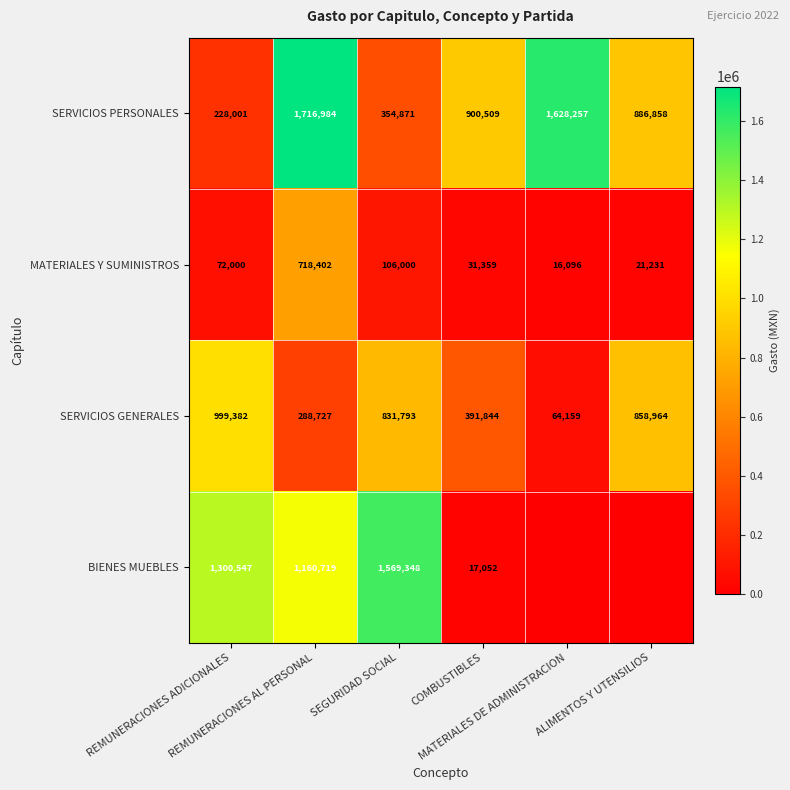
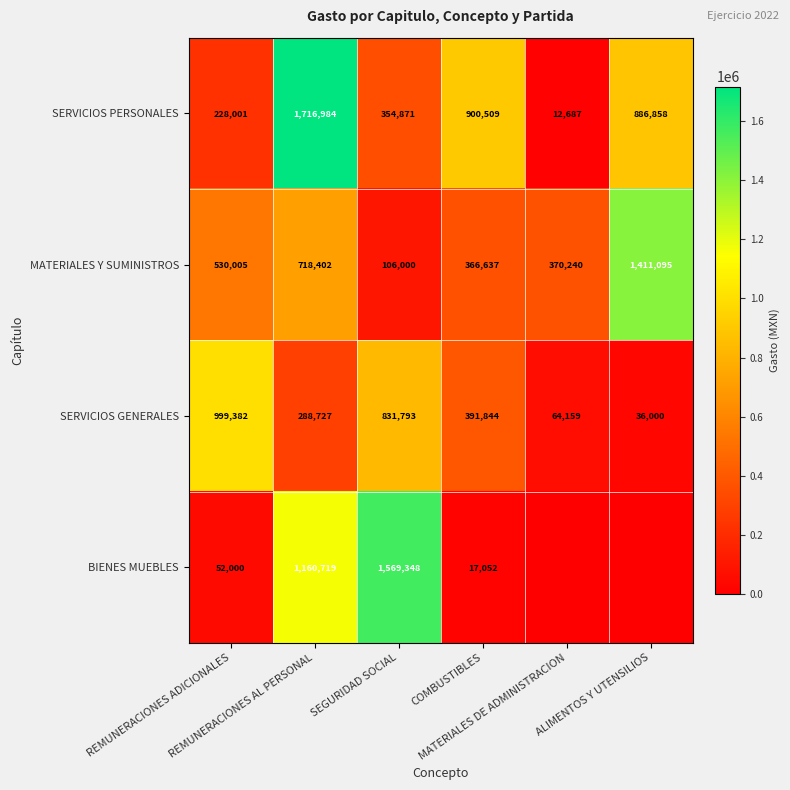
  {
    "SERVICIOS PERSONALES": {
      "REMUNERACIONES ADICIONALES": "228,001",
      "REMUNERACIONES AL PERSONAL": "1,716,984",
      "SEGURIDAD SOCIAL": "354,871",
      "COMBUSTIBLES": "900,509",
-     "MATERIALES DE ADMINISTRACION": "1,628,257",
+     "MATERIALES DE ADMINISTRACION": "12,687",
      "ALIMENTOS Y UTENSILIOS": "886,858"
    },
    "MATERIALES Y SUMINISTROS": {
-     "REMUNERACIONES ADICIONALES": "72,000",
+     "REMUNERACIONES ADICIONALES": "530,005",
      "REMUNERACIONES AL PERSONAL": "718,402",
      "SEGURIDAD SOCIAL": "106,000",
-     "COMBUSTIBLES": "31,359",
-     "MATERIALES DE ADMINISTRACION": "16,096",
-     "ALIMENTOS Y UTENSILIOS": "21,231"
+     "COMBUSTIBLES": "366,637",
+     "MATERIALES DE ADMINISTRACION": "370,240",
+     "ALIMENTOS Y UTENSILIOS": "1,411,095"
    },
    "SERVICIOS GENERALES": {
      "REMUNERACIONES ADICIONALES": "999,382",
      "REMUNERACIONES AL PERSONAL": "288,727",
      "SEGURIDAD SOCIAL": "831,793",
      "COMBUSTIBLES": "391,844",
      "MATERIALES DE ADMINISTRACION": "64,159",
-     "ALIMENTOS Y UTENSILIOS": "858,964"
+     "ALIMENTOS Y UTENSILIOS": "36,000"
    },
    "BIENES MUEBLES": {
-     "REMUNERACIONES ADICIONALES": "1,300,547",
+     "REMUNERACIONES ADICIONALES": "52,000",
      "REMUNERACIONES AL PERSONAL": "1,160,719",
      "SEGURIDAD SOCIAL": "1,569,348",
      "COMBUSTIBLES": "17,052"
    }
  }
